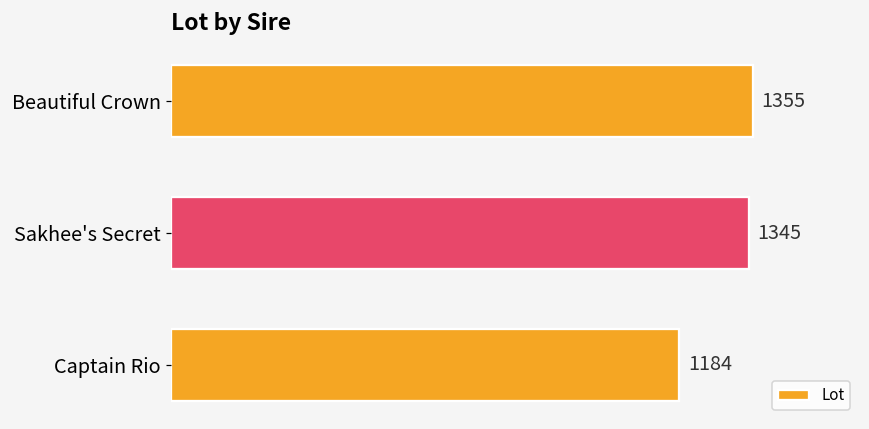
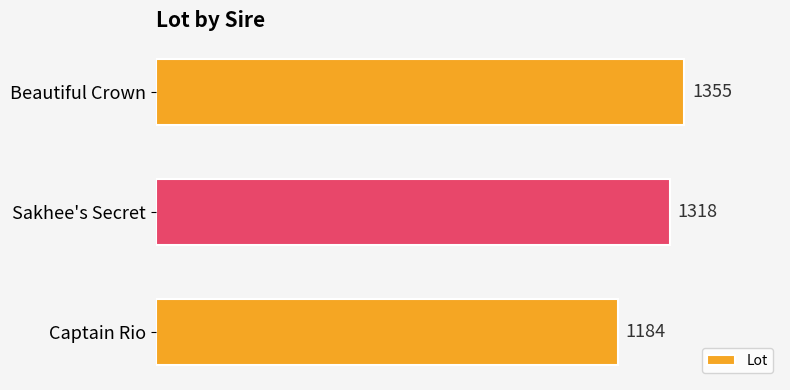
  {
    "Beautiful Crown": 1355,
-   "Sakhee's Secret": 1345,
+   "Sakhee's Secret": 1318,
    "Captain Rio": 1184
  }
